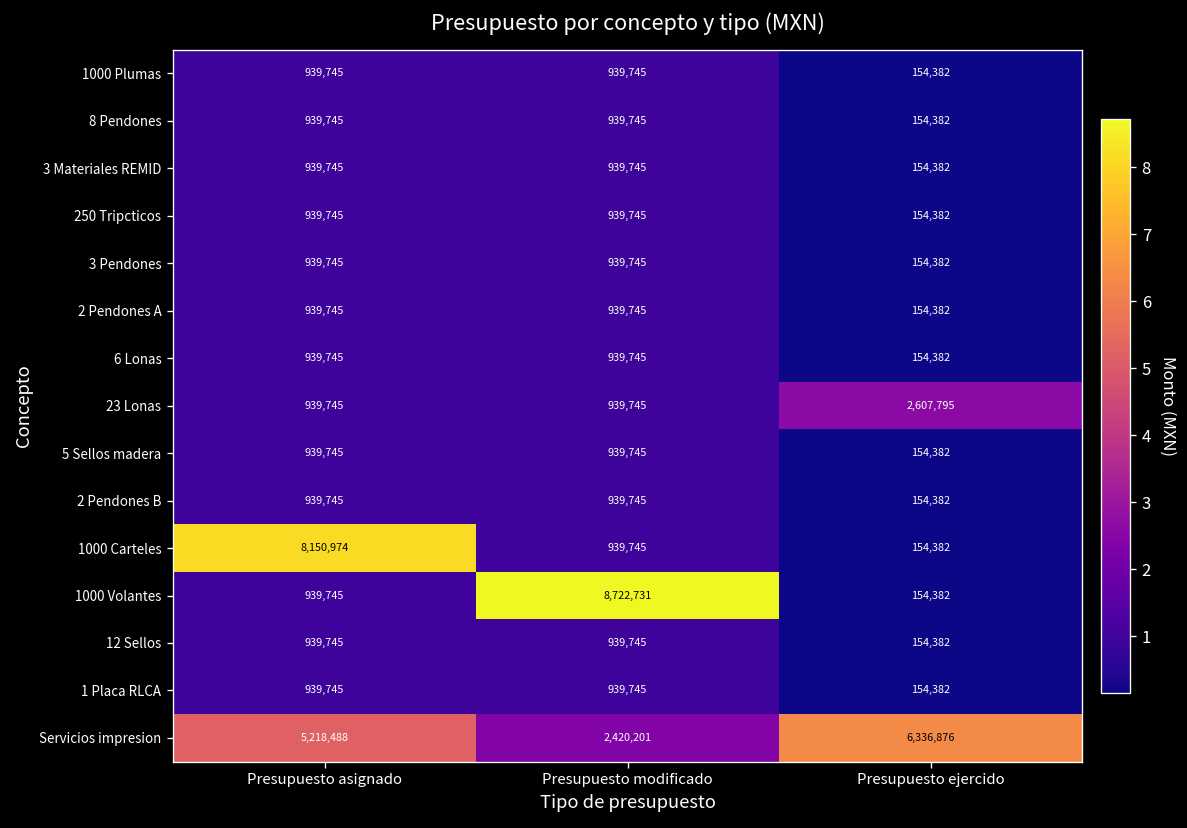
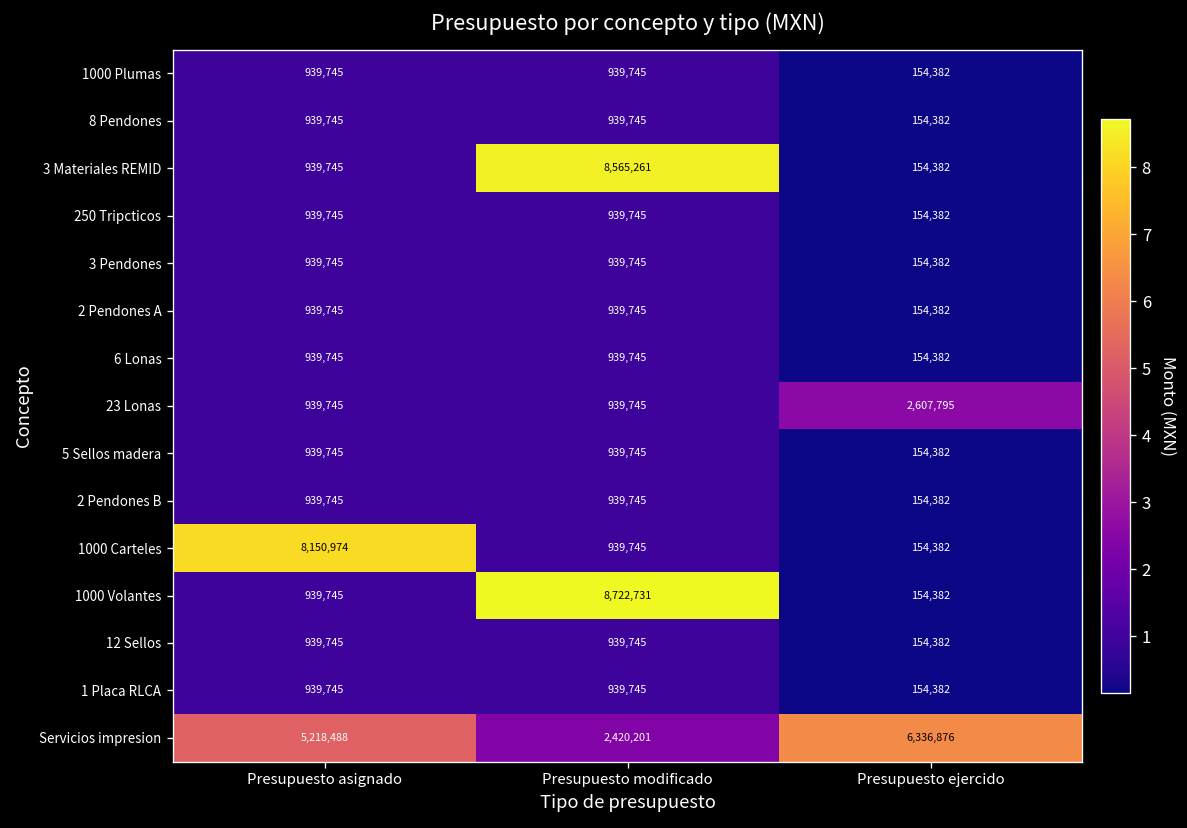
  {
    "1000 Plumas": {
      "Presupuesto asignado": "939,745",
      "Presupuesto modificado": "939,745",
      "Presupuesto ejercido": "154,382"
    },
    "8 Pendones": {
      "Presupuesto asignado": "939,745",
      "Presupuesto modificado": "939,745",
      "Presupuesto ejercido": "154,382"
    },
    "3 Materiales REMID": {
      "Presupuesto asignado": "939,745",
-     "Presupuesto modificado": "939,745",
+     "Presupuesto modificado": "8,565,261",
      "Presupuesto ejercido": "154,382"
    },
    "250 Tripcticos": {
      "Presupuesto asignado": "939,745",
      "Presupuesto modificado": "939,745",
      "Presupuesto ejercido": "154,382"
    },
    "3 Pendones": {
      "Presupuesto asignado": "939,745",
      "Presupuesto modificado": "939,745",
      "Presupuesto ejercido": "154,382"
    },
    "2 Pendones A": {
      "Presupuesto asignado": "939,745",
      "Presupuesto modificado": "939,745",
      "Presupuesto ejercido": "154,382"
    },
    "6 Lonas": {
      "Presupuesto asignado": "939,745",
      "Presupuesto modificado": "939,745",
      "Presupuesto ejercido": "154,382"
    },
    "23 Lonas": {
      "Presupuesto asignado": "939,745",
      "Presupuesto modificado": "939,745",
      "Presupuesto ejercido": "2,607,795"
    },
    "5 Sellos madera": {
      "Presupuesto asignado": "939,745",
      "Presupuesto modificado": "939,745",
      "Presupuesto ejercido": "154,382"
    },
    "2 Pendones B": {
      "Presupuesto asignado": "939,745",
      "Presupuesto modificado": "939,745",
      "Presupuesto ejercido": "154,382"
    },
    "1000 Carteles": {
      "Presupuesto asignado": "8,150,974",
      "Presupuesto modificado": "939,745",
      "Presupuesto ejercido": "154,382"
    },
    "1000 Volantes": {
      "Presupuesto asignado": "939,745",
      "Presupuesto modificado": "8,722,731",
      "Presupuesto ejercido": "154,382"
    },
    "12 Sellos": {
      "Presupuesto asignado": "939,745",
      "Presupuesto modificado": "939,745",
      "Presupuesto ejercido": "154,382"
    },
    "1 Placa RLCA": {
      "Presupuesto asignado": "939,745",
      "Presupuesto modificado": "939,745",
      "Presupuesto ejercido": "154,382"
    },
    "Servicios impresion": {
      "Presupuesto asignado": "5,218,488",
      "Presupuesto modificado": "2,420,201",
      "Presupuesto ejercido": "6,336,876"
    }
  }
